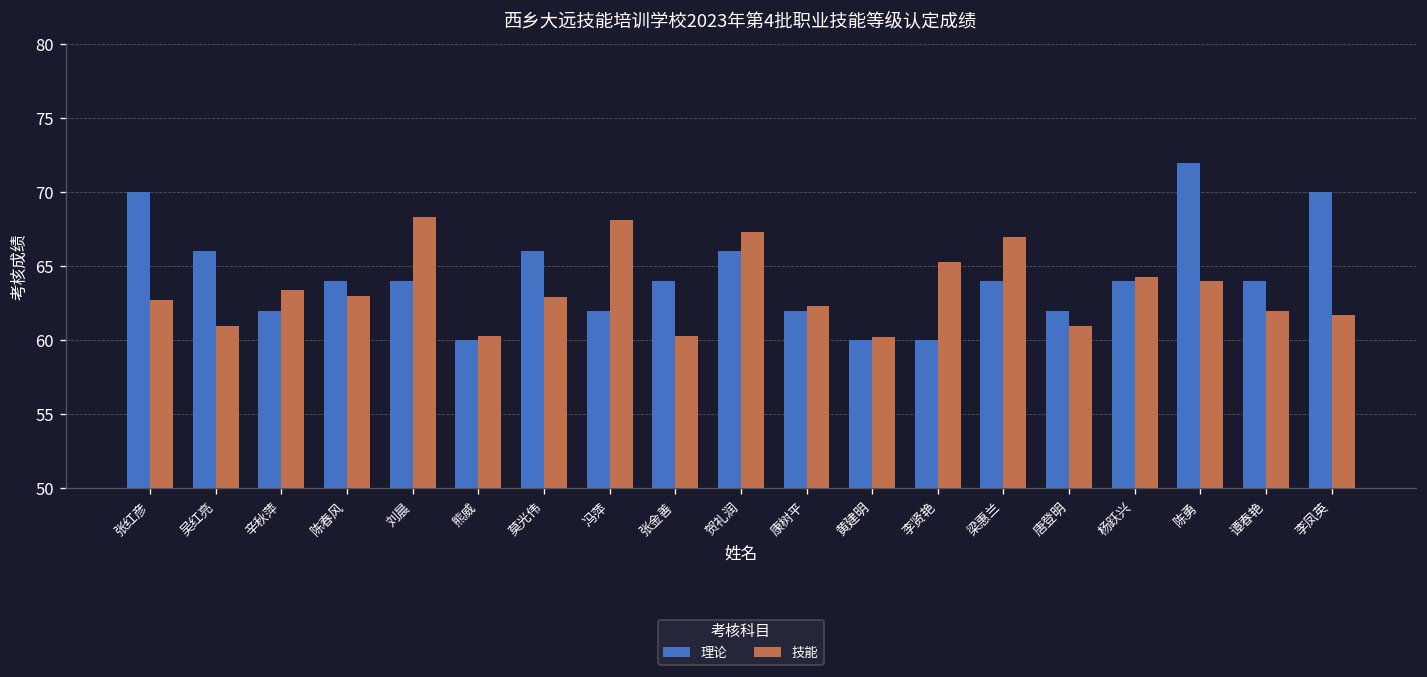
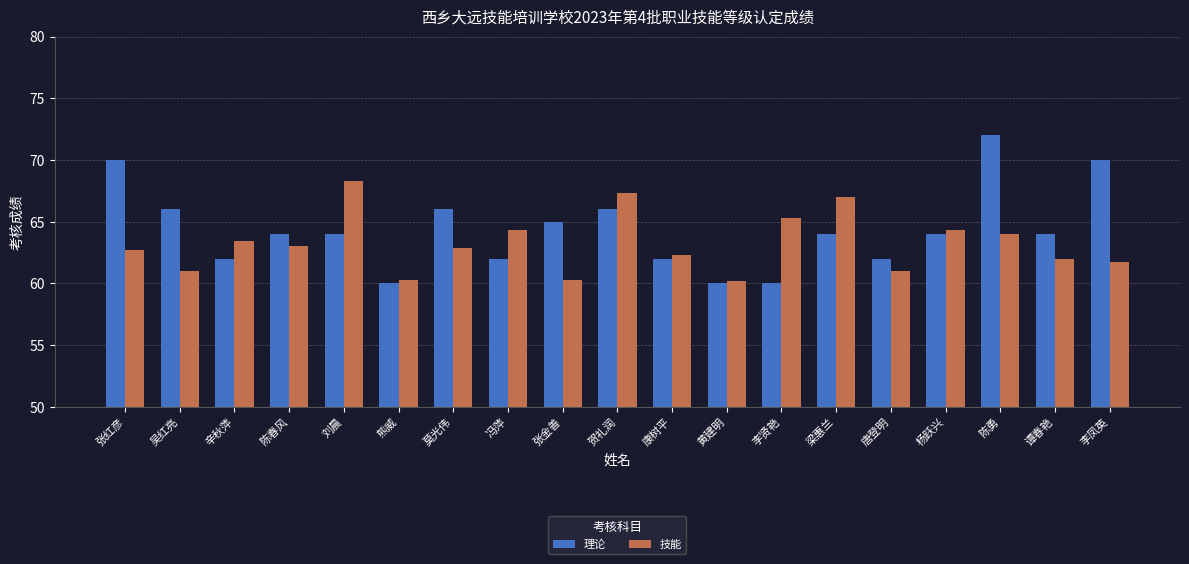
  {
    "理论": {
      "张红彦": 70,
      "吴红亮": 66,
      "辛秋萍": 62,
      "陈春风": 64,
      "刘晨": 64,
      "熊威": 60,
      "莫光伟": 66,
      "冯萍": 62,
-     "张金善": 64,
+     "张金善": 65,
      "贺礼润": 66,
      "康树平": 62,
      "黄建明": 60,
      "李贤艳": 60,
      "梁惠兰": 64,
      "唐登明": 62,
      "杨跃兴": 64,
      "陈勇": 72,
      "谭春艳": 64,
      "李凤英": 70
    },
    "技能": {
      "张红彦": 62.7,
      "吴红亮": 61.0,
      "辛秋萍": 63.4,
      "陈春风": 63.0,
      "刘晨": 68.3,
      "熊威": 60.3,
      "莫光伟": 62.9,
-     "冯萍": 68.1,
+     "冯萍": 64.3,
      "张金善": 60.3,
      "贺礼润": 67.3,
      "康树平": 62.3,
      "黄建明": 60.2,
      "李贤艳": 65.3,
      "梁惠兰": 67.0,
      "唐登明": 61.0,
      "杨跃兴": 64.3,
      "陈勇": 64.0,
      "谭春艳": 62.0,
      "李凤英": 61.7
    }
  }
